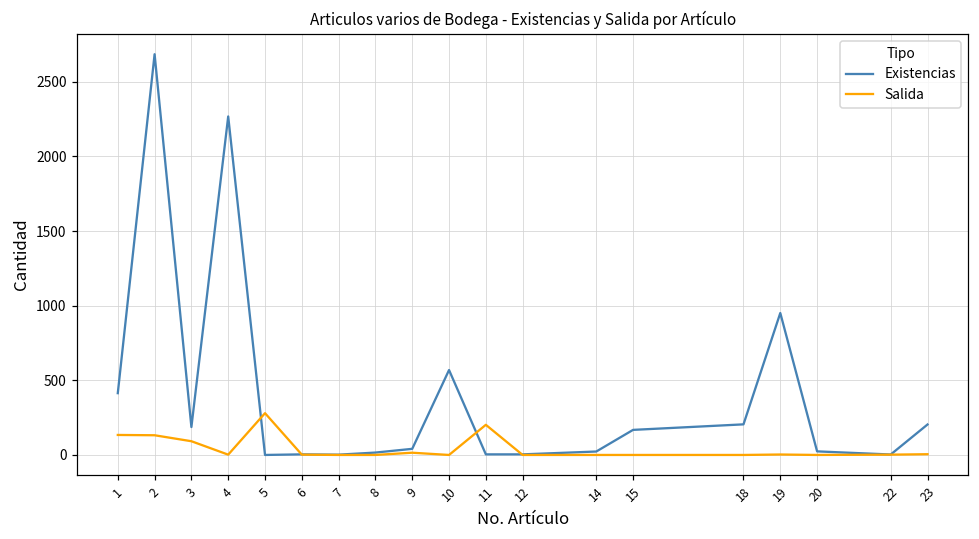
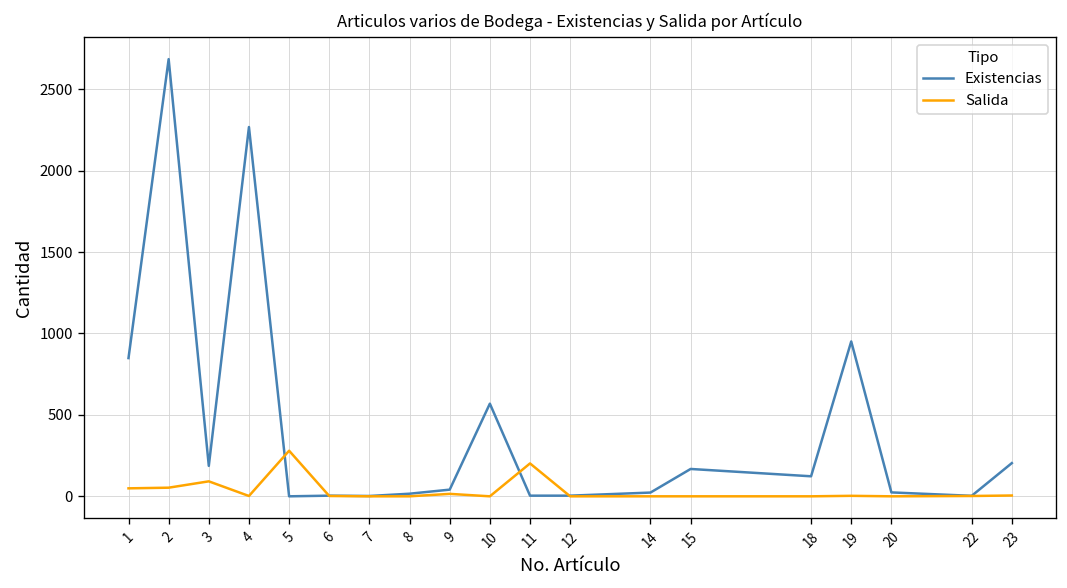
  {
    "Existencias": {
-     "1": 410,
+     "1": 850,
      "2": 2690,
      "3": 190,
      "4": 2270,
      "5": 0,
      "9": 40,
      "10": 570,
      "11": 0,
      "14": 20,
      "15": 170,
-     "18": 210,
+     "18": 120,
      "19": 950,
      "20": 20,
      "23": 200
    },
    "Salida": {
-     "1": 130,
-     "2": 130,
+     "1": 50,
+     "2": 50,
      "3": 90,
      "4": 0,
      "5": 280,
      "9": 20,
      "10": 0,
      "11": 200,
      "14": 0,
      "15": 0,
      "18": 0,
      "19": 0,
      "20": 0,
      "23": 10
    }
  }
